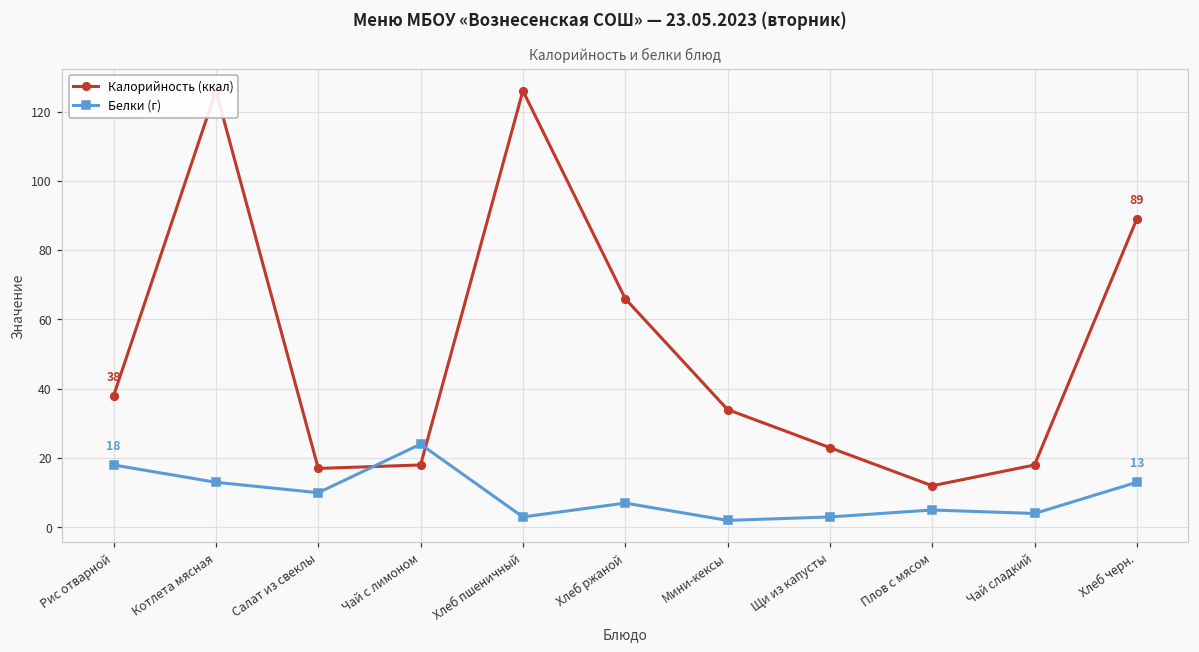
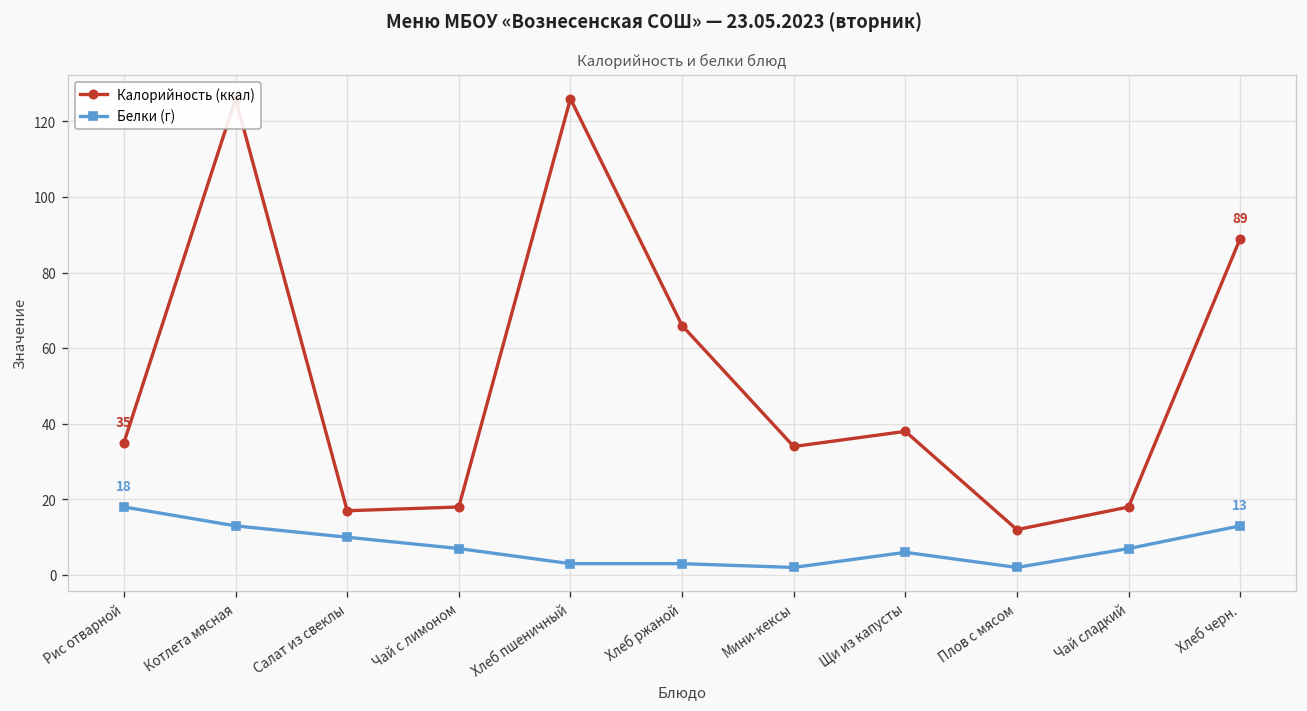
  {
    "Калорийность (ккал)": {
-     "Рис отварной": 38,
-     "Щи из капусты": 23,
+     "Рис отварной": 35,
+     "Щи из капусты": 38,
      "Хлеб черн.": 89
    },
    "Белки (г)": {
      "Котлета мясная": 13,
      "Салат из свеклы": 10,
-     "Чай с лимоном": 24,
+     "Чай с лимоном": 7,
      "Хлеб пшеничный": 3,
-     "Хлеб ржаной": 7,
+     "Хлеб ржаной": 3,
      "Мини-кексы": 2,
-     "Щи из капусты": 3,
-     "Плов с мясом": 5,
-     "Чай сладкий": 4
+     "Щи из капусты": 6,
+     "Плов с мясом": 2,
+     "Чай сладкий": 7
    }
  }
